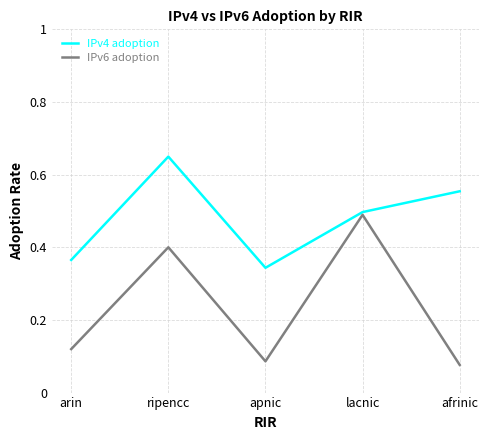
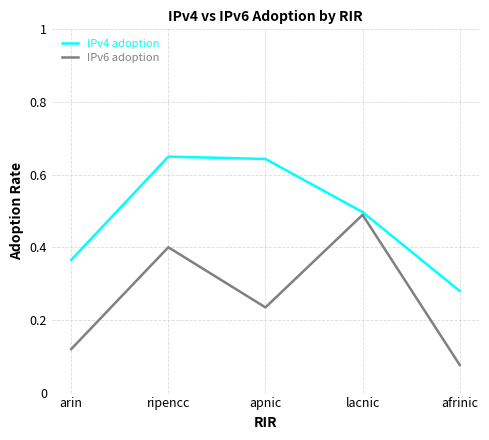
  {
    "IPv4 adoption": {
      "arin": 0.37,
      "ripencc": 0.65,
-     "apnic": 0.34,
+     "apnic": 0.64,
      "lacnic": 0.50,
-     "afrinic": 0.55
+     "afrinic": 0.28
    },
    "IPv6 adoption": {
      "arin": 0.12,
      "ripencc": 0.40,
-     "apnic": 0.09,
+     "apnic": 0.23,
      "lacnic": 0.49,
      "afrinic": 0.08
    }
  }
